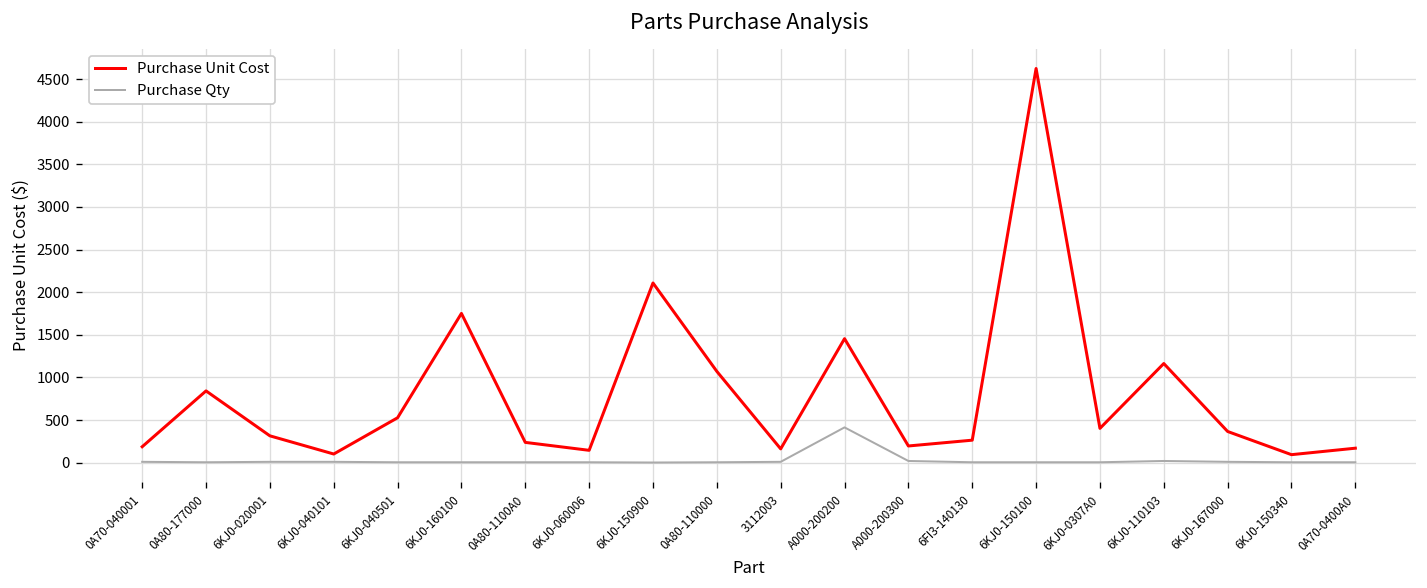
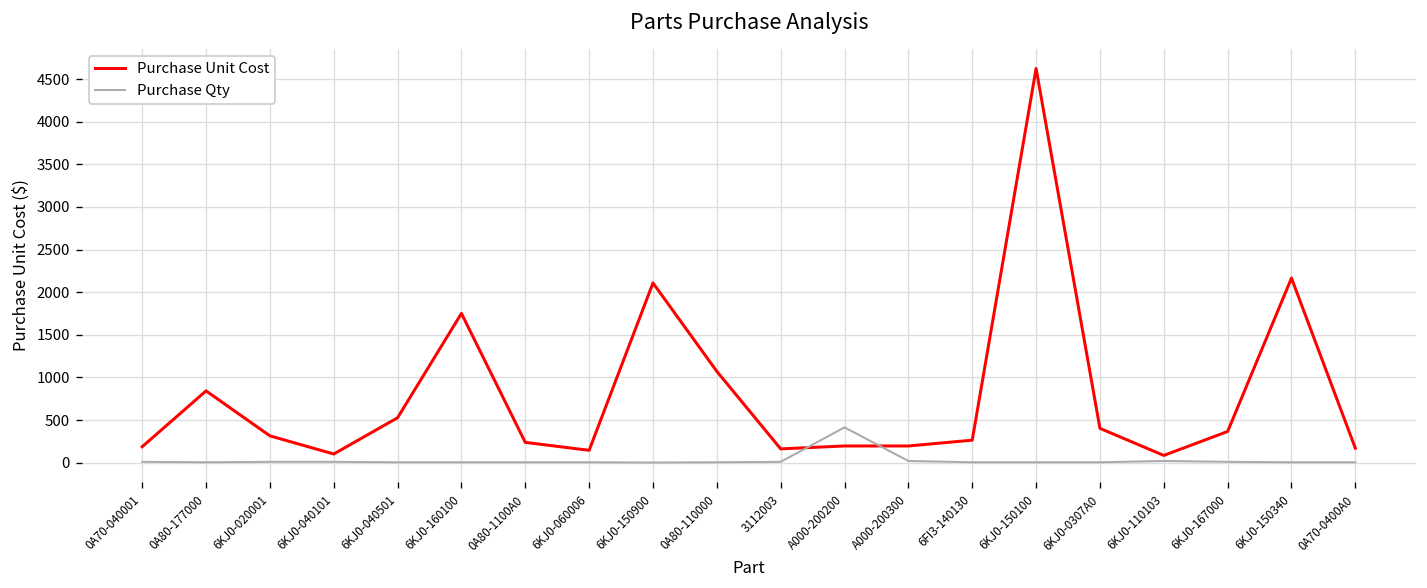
  {
    "Purchase Unit Cost": {
      "0A70-040001": 200,
      "0A80-177000": 800,
      "6KJ0-020001": 300,
      "6KJ0-040101": 100,
      "6KJ0-040501": 500,
      "6KJ0-160100": 1800,
      "0A80-1100A0": 200,
      "6KJ0-060006": 100,
      "6KJ0-150900": 2100,
      "0A80-110000": 1100,
      "3112003": 200,
-     "A000-200200": 1500,
+     "A000-200200": 200,
      "A000-200300": 200,
      "6FI3-140130": 300,
      "6KJ0-150100": 4600,
      "6KJ0-0307A0": 400,
-     "6KJ0-110103": 1200,
+     "6KJ0-110103": 100,
      "6KJ0-167000": 400,
-     "6KJ0-150340": 100,
+     "6KJ0-150340": 2200,
      "0A70-0400A0": 200
    },
    "Purchase Qty": {
      "0A70-040001": 0,
      "0A80-177000": 0,
      "6KJ0-020001": 0,
      "6KJ0-040101": 0,
      "6KJ0-040501": 0,
      "6KJ0-160100": 0,
      "0A80-1100A0": 0,
      "6KJ0-060006": 0,
      "6KJ0-150900": 0,
      "0A80-110000": 0,
      "3112003": 0,
      "A000-200200": 400,
      "A000-200300": 0,
      "6FI3-140130": 0,
      "6KJ0-150100": 0,
      "6KJ0-0307A0": 0,
      "6KJ0-110103": 0,
      "6KJ0-167000": 0,
      "6KJ0-150340": 0,
      "0A70-0400A0": 0
    }
  }
